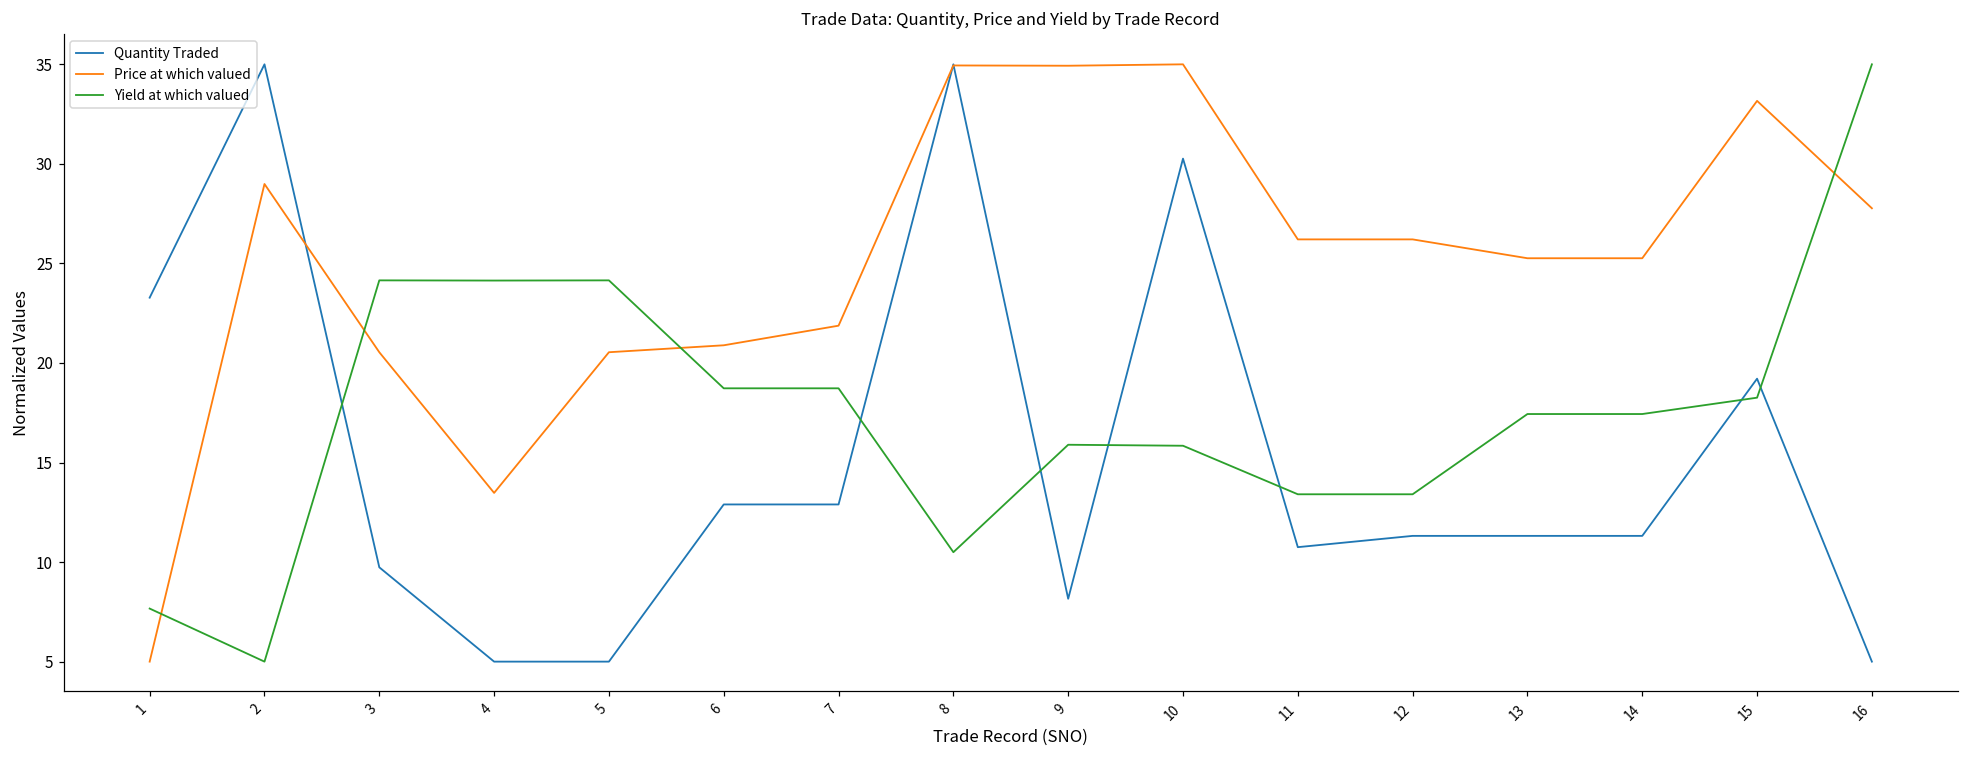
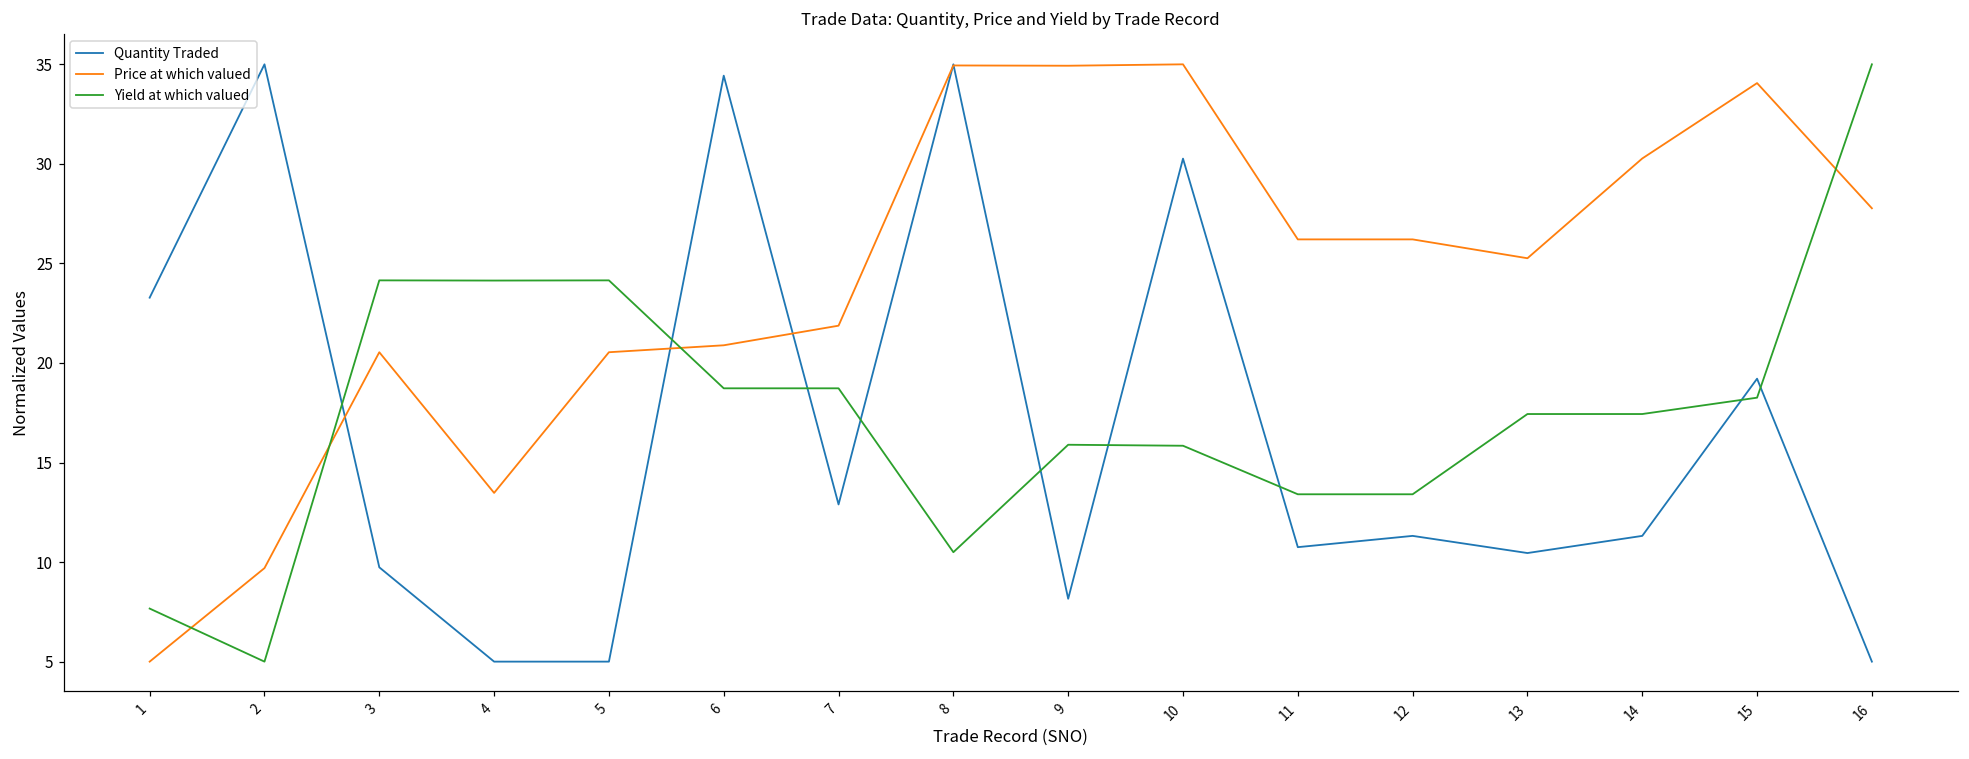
  {
    "Quantity Traded": {
      "1": 23.3,
      "2": 35.0,
      "3": 9.7,
      "4": 5.0,
      "5": 5.0,
-     "6": 12.9,
+     "6": 34.4,
      "7": 12.9,
      "9": 8.2,
      "10": 30.3,
      "11": 10.7,
      "12": 11.3,
-     "13": 11.3,
+     "13": 10.5,
      "14": 11.3,
      "15": 19.2,
      "16": 5.0
    },
    "Price at which valued": {
      "1": 5.0,
-     "2": 29.0,
+     "2": 9.7,
      "3": 20.5,
      "4": 13.5,
      "5": 20.5,
      "6": 20.9,
      "7": 21.9,
      "9": 34.9,
      "10": 35.0,
      "11": 26.2,
      "12": 26.2,
      "13": 25.3,
-     "14": 25.3,
-     "15": 33.2,
+     "14": 30.3,
+     "15": 34.1,
      "16": 27.8
    },
    "Yield at which valued": {
      "1": 7.7,
      "2": 5.0,
      "3": 24.1,
      "4": 24.1,
      "5": 24.1,
      "6": 18.7,
      "7": 18.7,
      "8": 10.5,
      "9": 15.9,
      "10": 15.8,
      "11": 13.4,
      "12": 13.4,
      "13": 17.4,
      "14": 17.4,
      "15": 18.3,
      "16": 35.0
    }
  }
